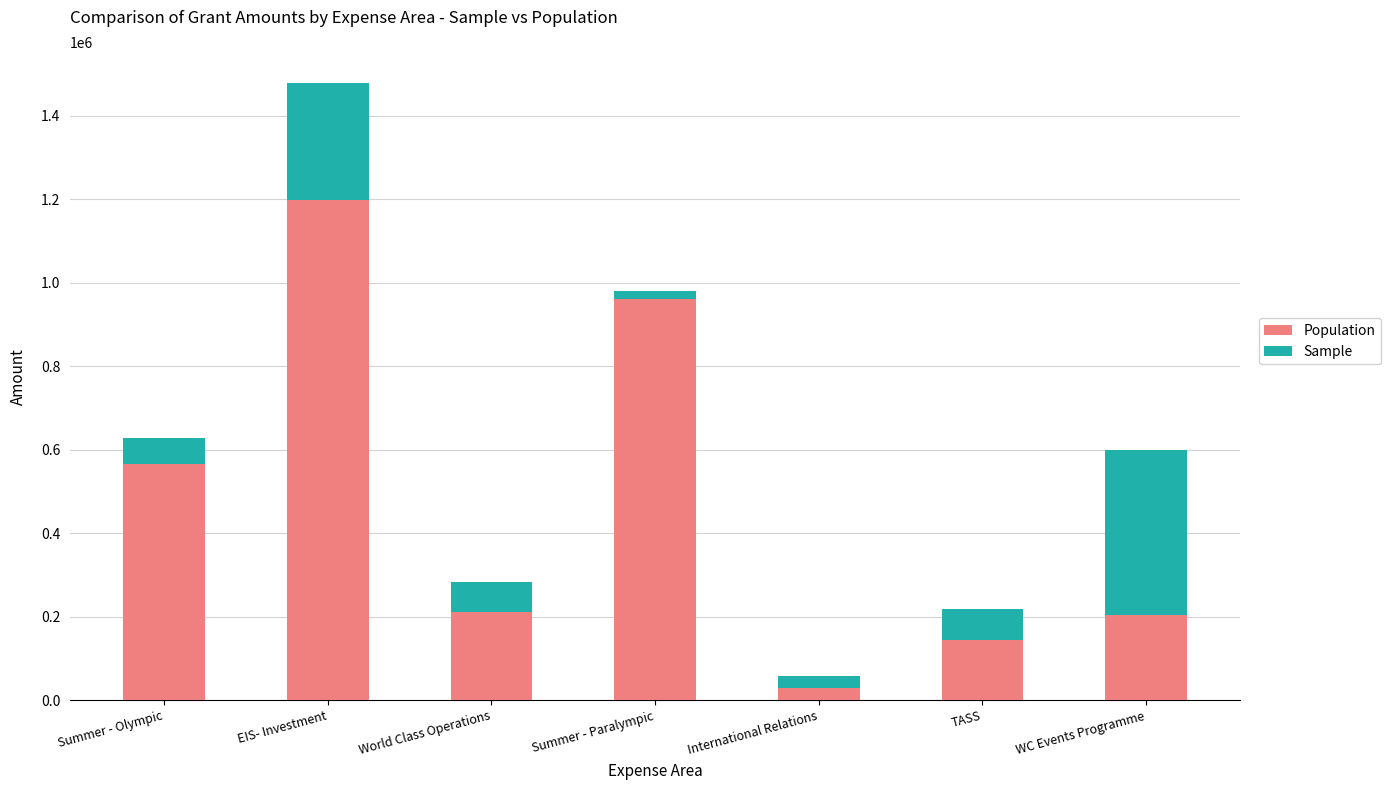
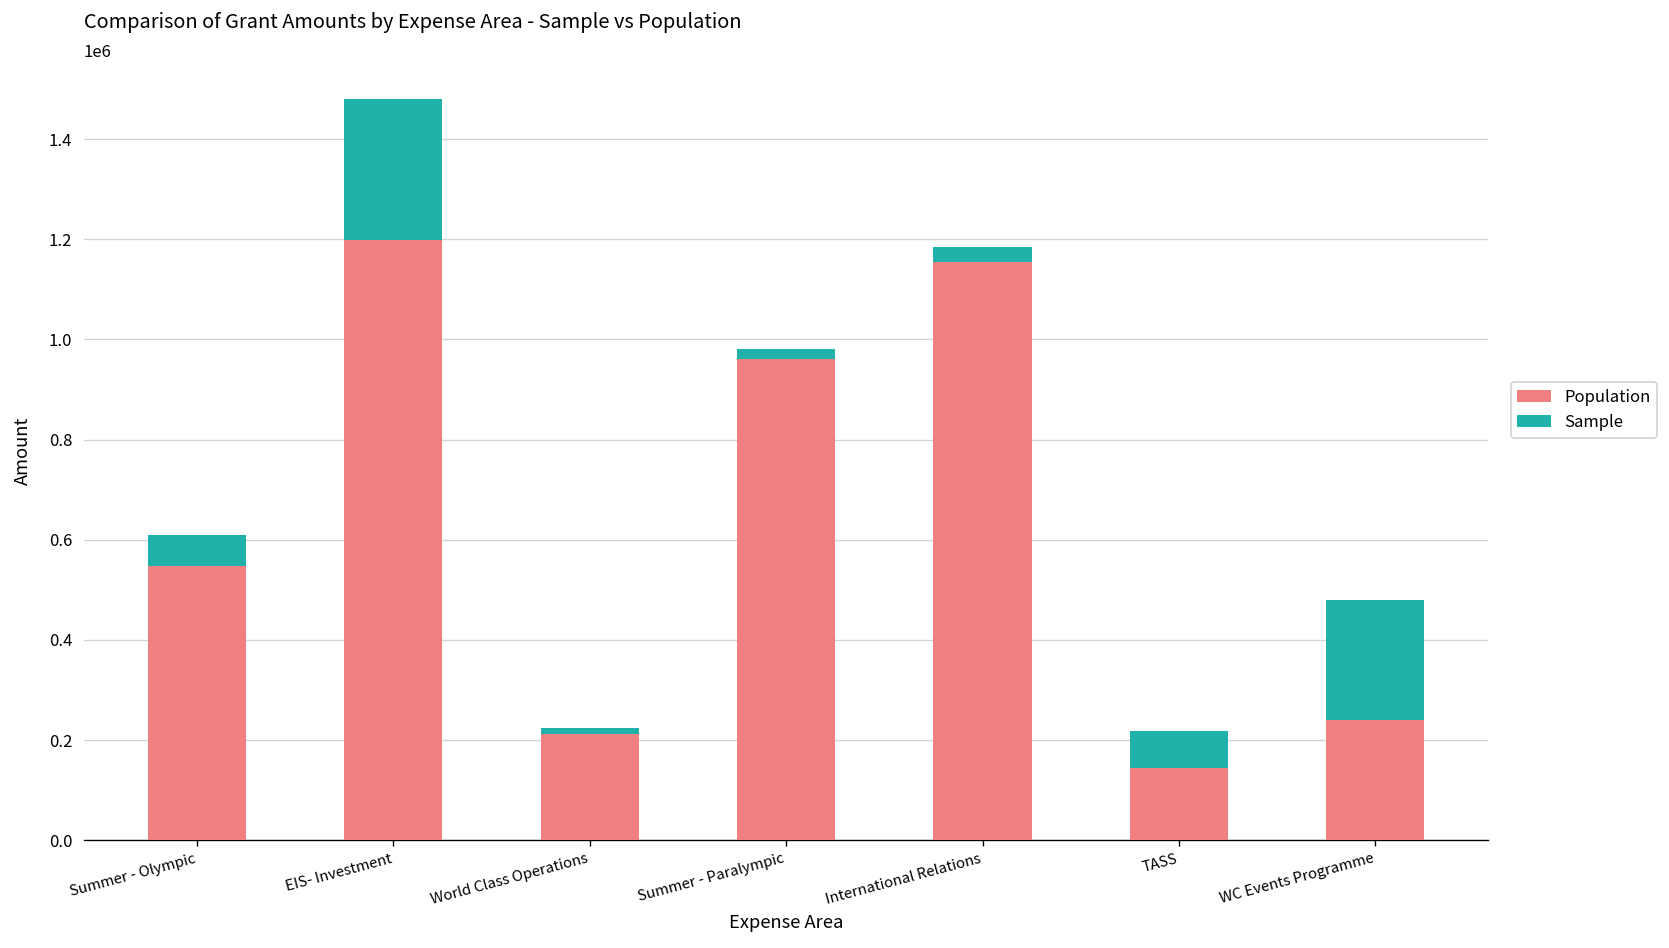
  {
    "Population": {
-     "Summer - Olympic": 570000,
+     "Summer - Olympic": 550000,
      "EIS- Investment": 1200000,
      "World Class Operations": 210000,
      "Summer - Paralympic": 960000,
-     "International Relations": 30000,
+     "International Relations": 1160000,
      "TASS": 150000,
-     "WC Events Programme": 200000
+     "WC Events Programme": 240000
    },
    "Sample": {
      "Summer - Olympic": 60000,
      "EIS- Investment": 280000,
-     "World Class Operations": 70000,
+     "World Class Operations": 10000,
      "Summer - Paralympic": 20000,
      "International Relations": 30000,
      "TASS": 70000,
-     "WC Events Programme": 400000
+     "WC Events Programme": 240000
    }
  }
